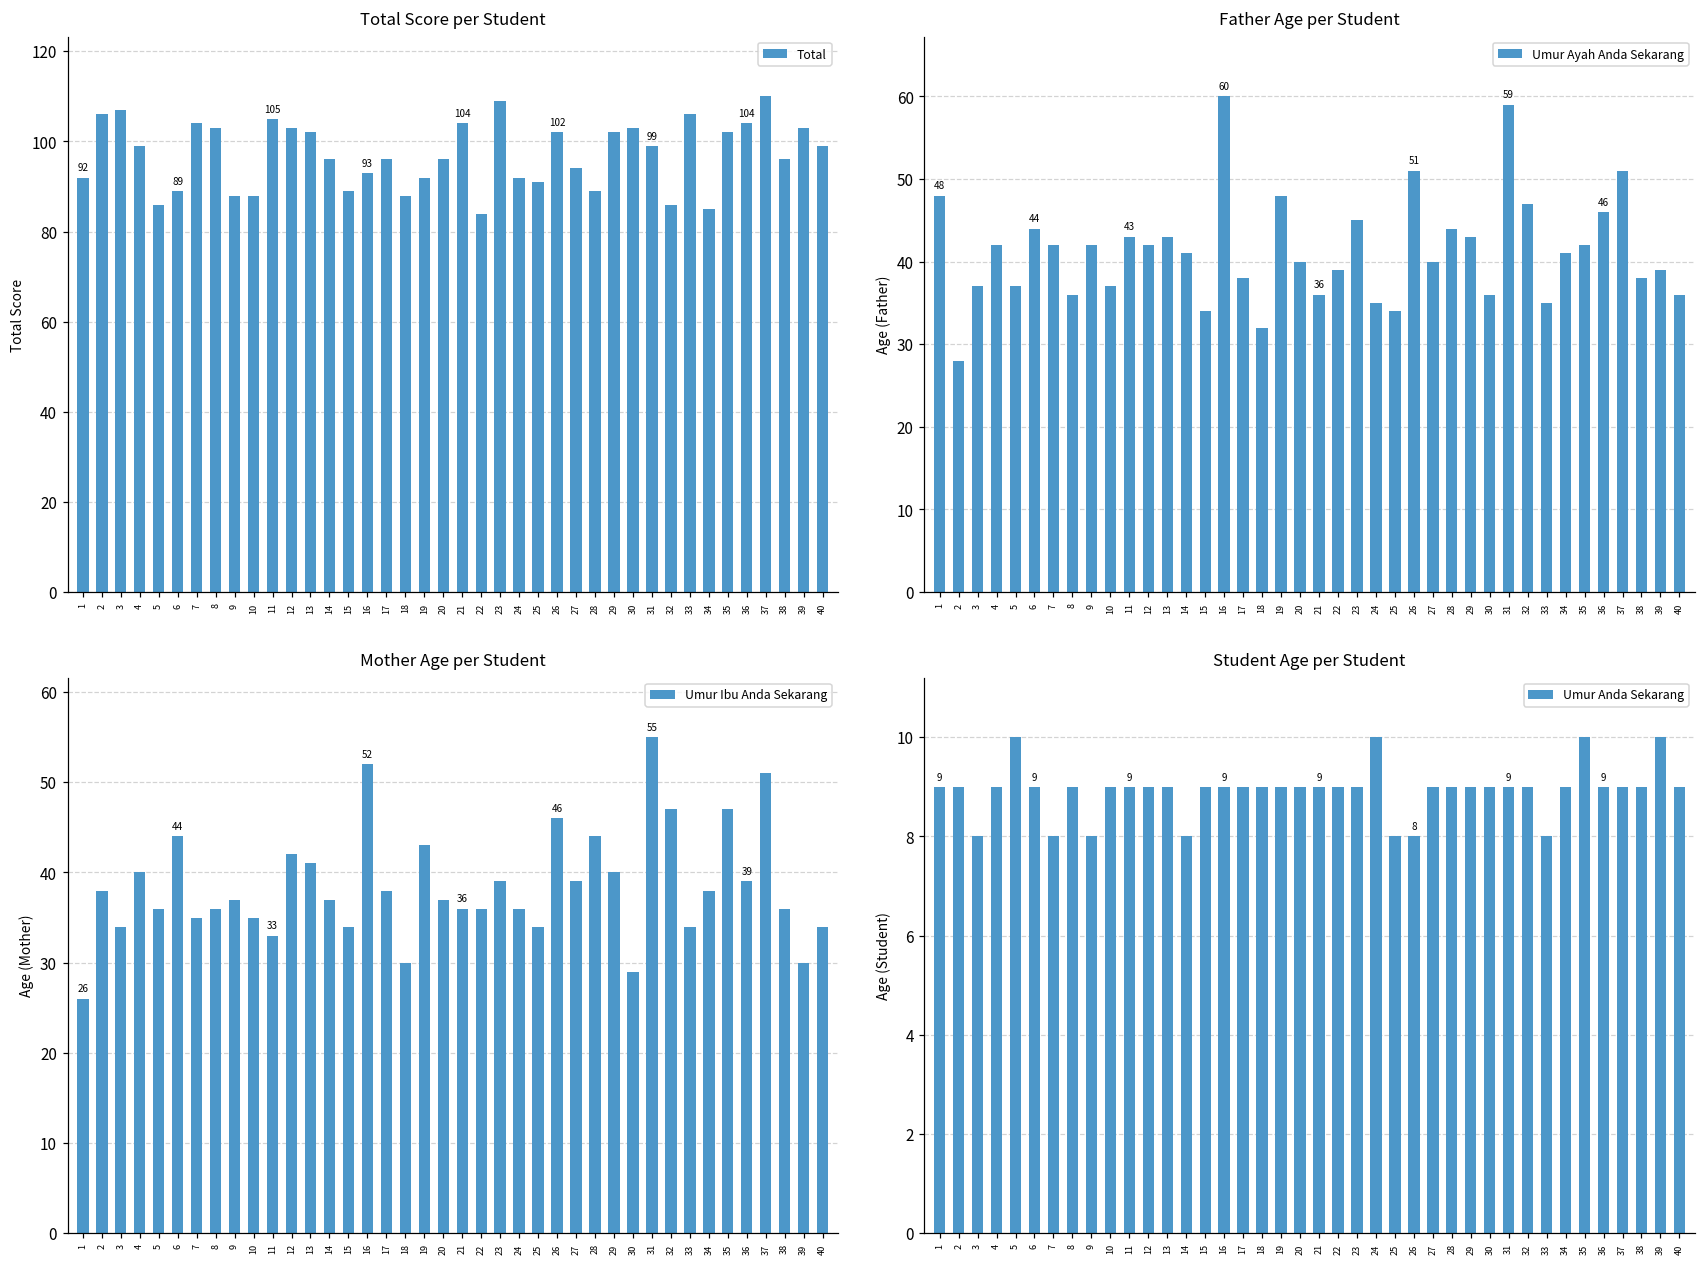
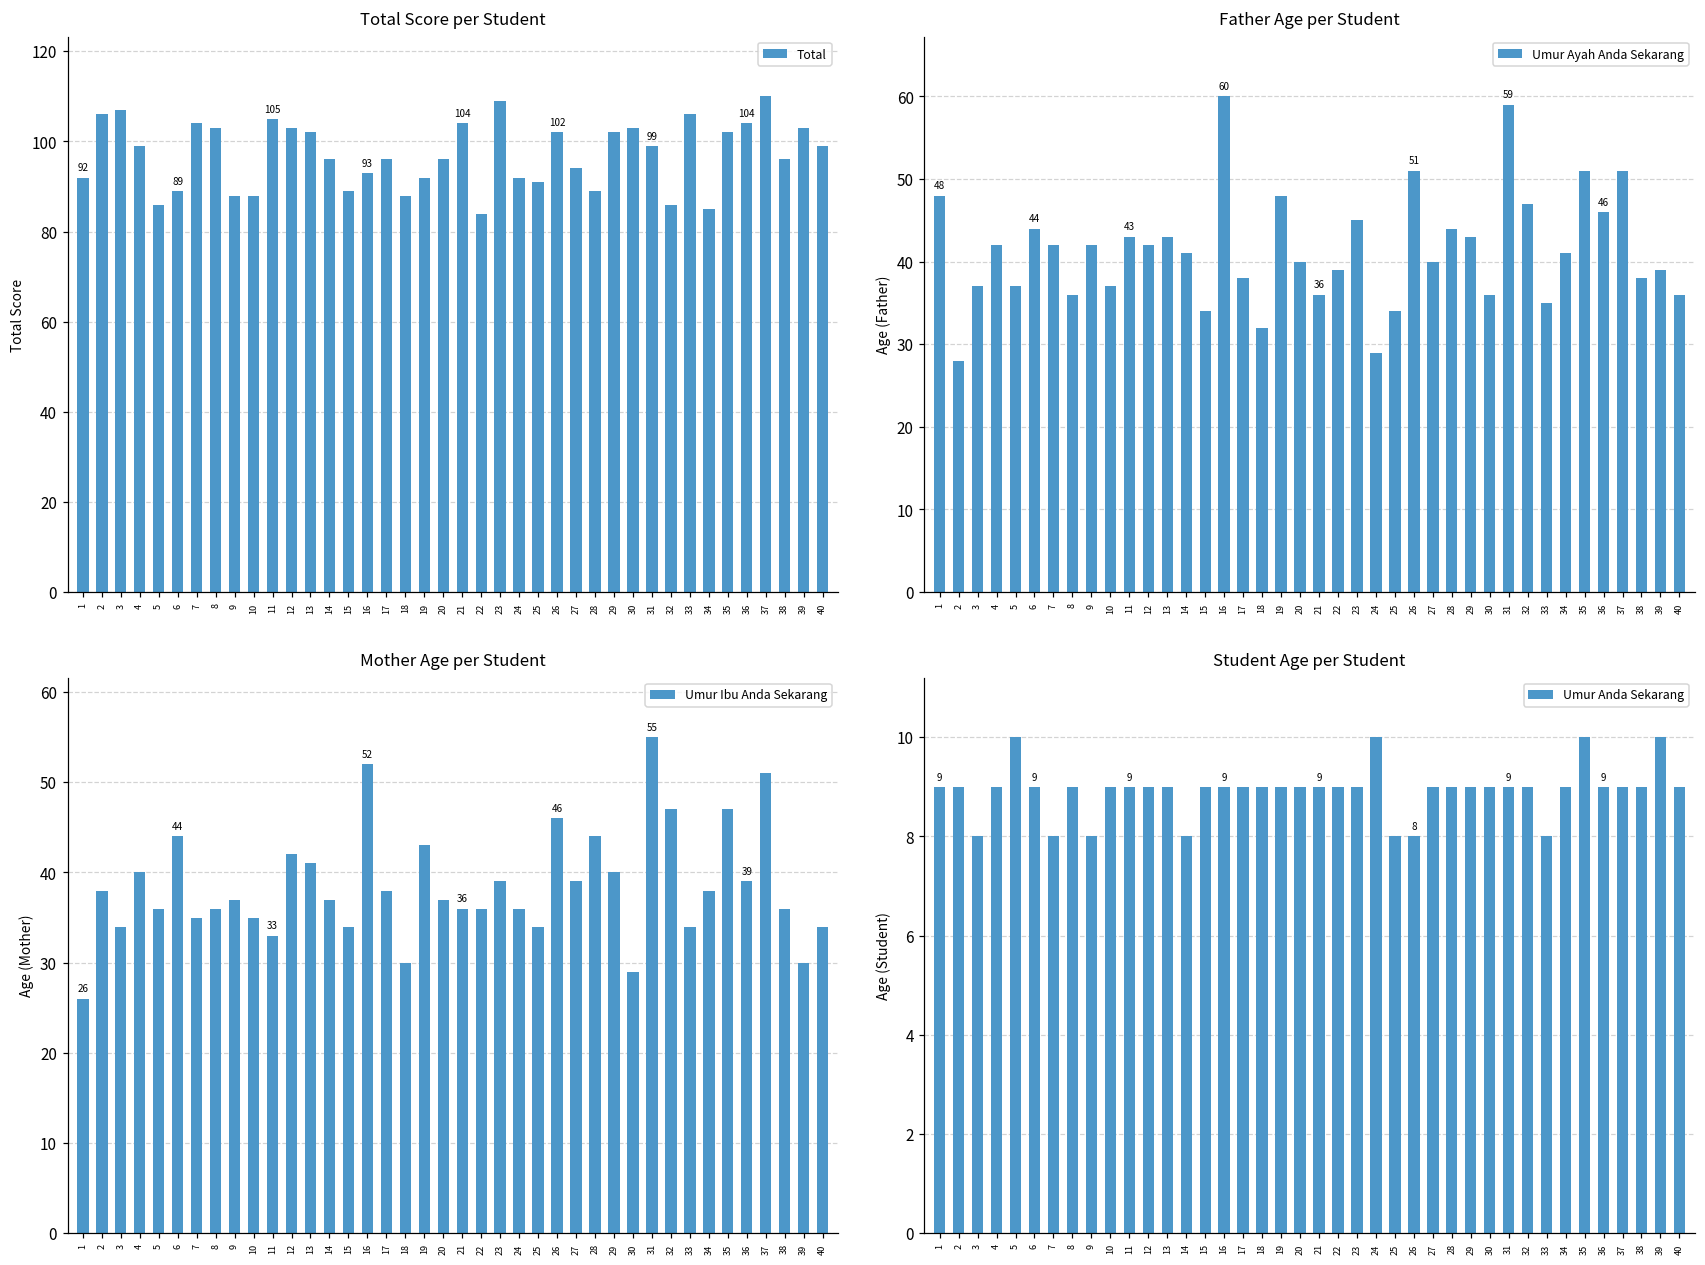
  {
    "Total Score per Student": {
      "1": 92,
      "6": 89,
      "11": 105,
      "16": 93,
      "21": 104,
      "26": 102,
      "31": 99,
      "36": 104
    },
    "Father Age per Student": {
      "2": 28,
      "3": 37,
      "4": 42,
      "5": 37,
      "7": 42,
      "8": 36,
      "9": 42,
      "10": 37,
      "12": 42,
      "14": 41,
      "15": 34,
      "17": 38,
      "18": 32,
      "19": 48,
      "20": 40,
      "22": 39,
      "23": 45,
-     "24": 35,
+     "24": 29,
      "25": 34,
      "27": 40,
      "28": 44,
      "29": 43,
      "30": 36,
      "32": 47,
      "33": 35,
      "34": 41,
-     "35": 42,
+     "35": 51,
      "37": 51,
      "38": 38,
      "39": 39,
      "40": 36
    },
    "Mother Age per Student": {
      "1": 26,
      "6": 44,
      "11": 33,
      "16": 52,
      "21": 36,
      "26": 46,
      "31": 55,
      "36": 39
    },
    "Student Age per Student": {
      "1": 9,
      "6": 9,
      "11": 9,
      "16": 9,
      "21": 9,
      "26": 8,
      "31": 9,
      "36": 9
    }
  }
